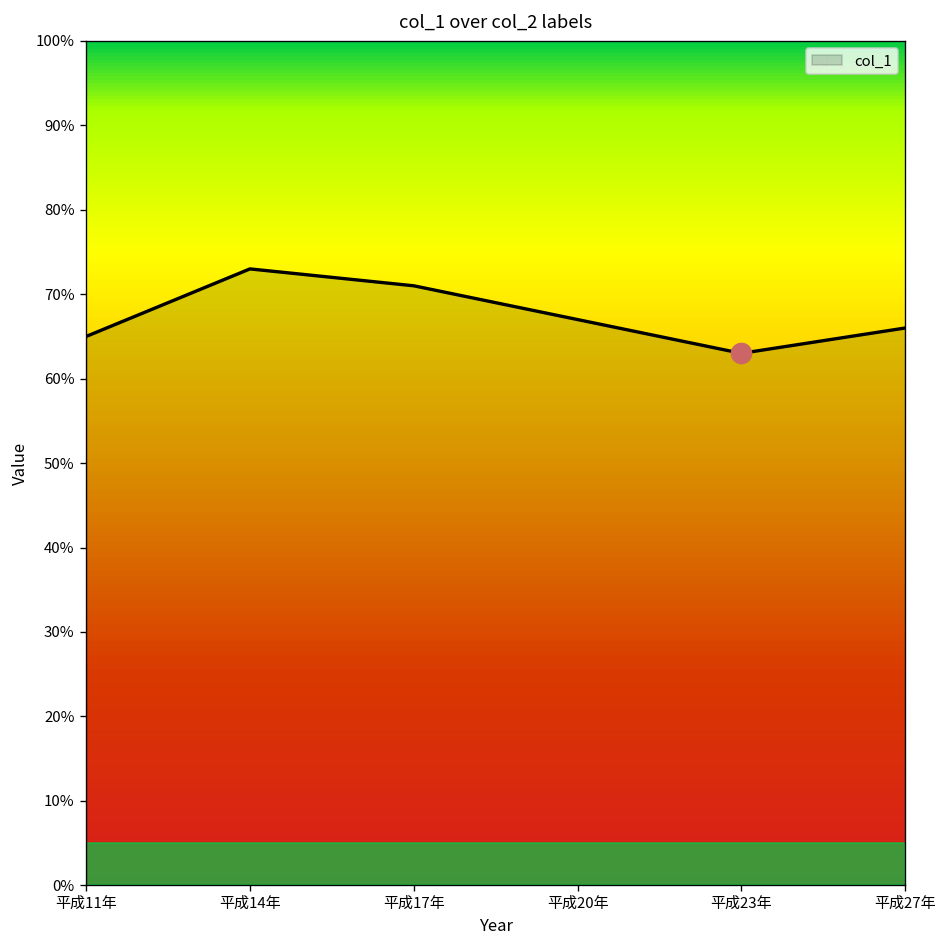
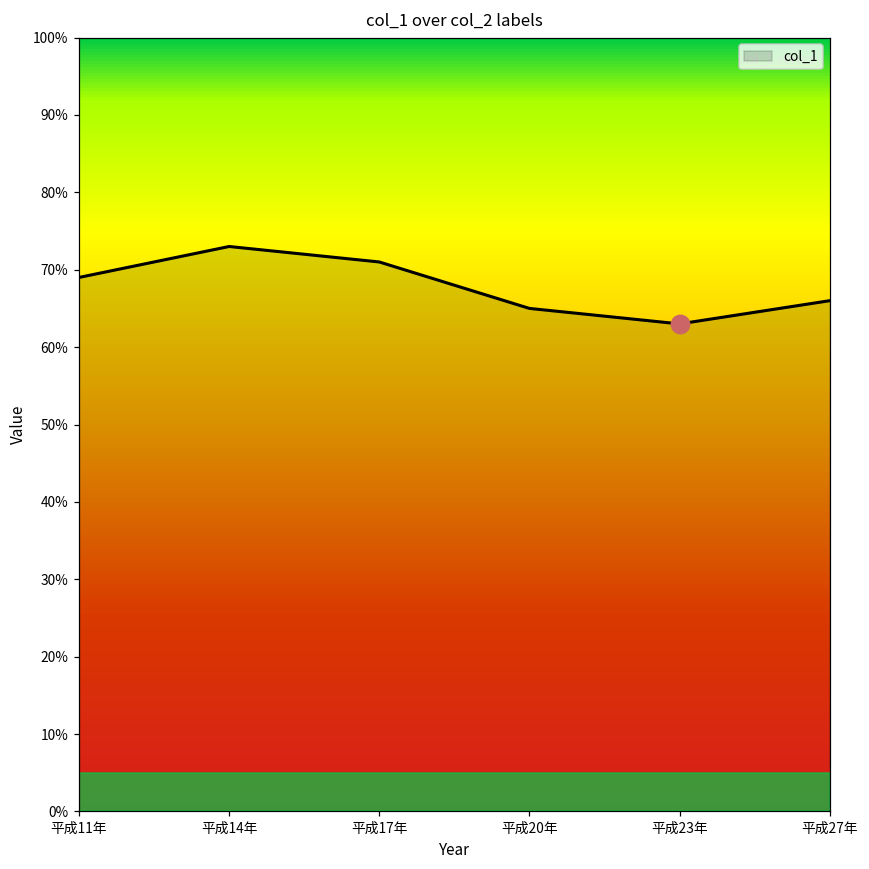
  {
    "col_1": {
-     "平成11年": "65%",
+     "平成11年": "69%",
      "平成14年": "73%",
      "平成17年": "71%",
-     "平成20年": "67%",
+     "平成20年": "65%",
      "平成27年": "66%"
    }
  }
